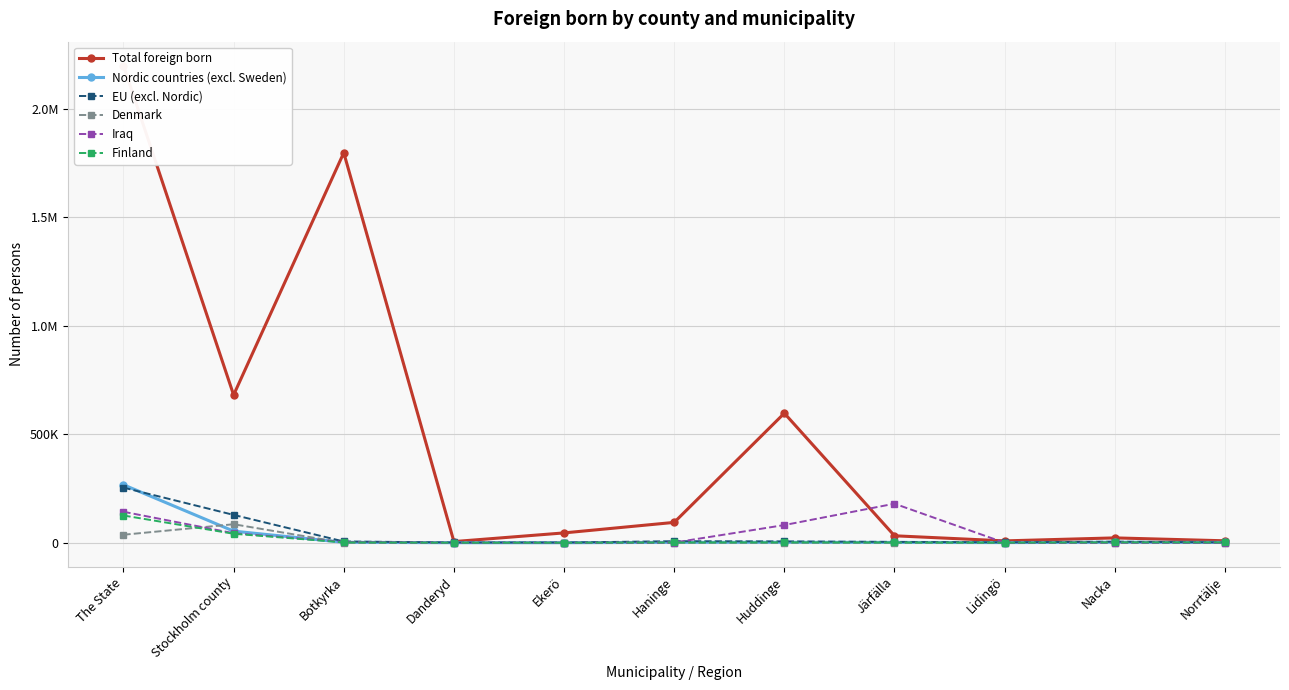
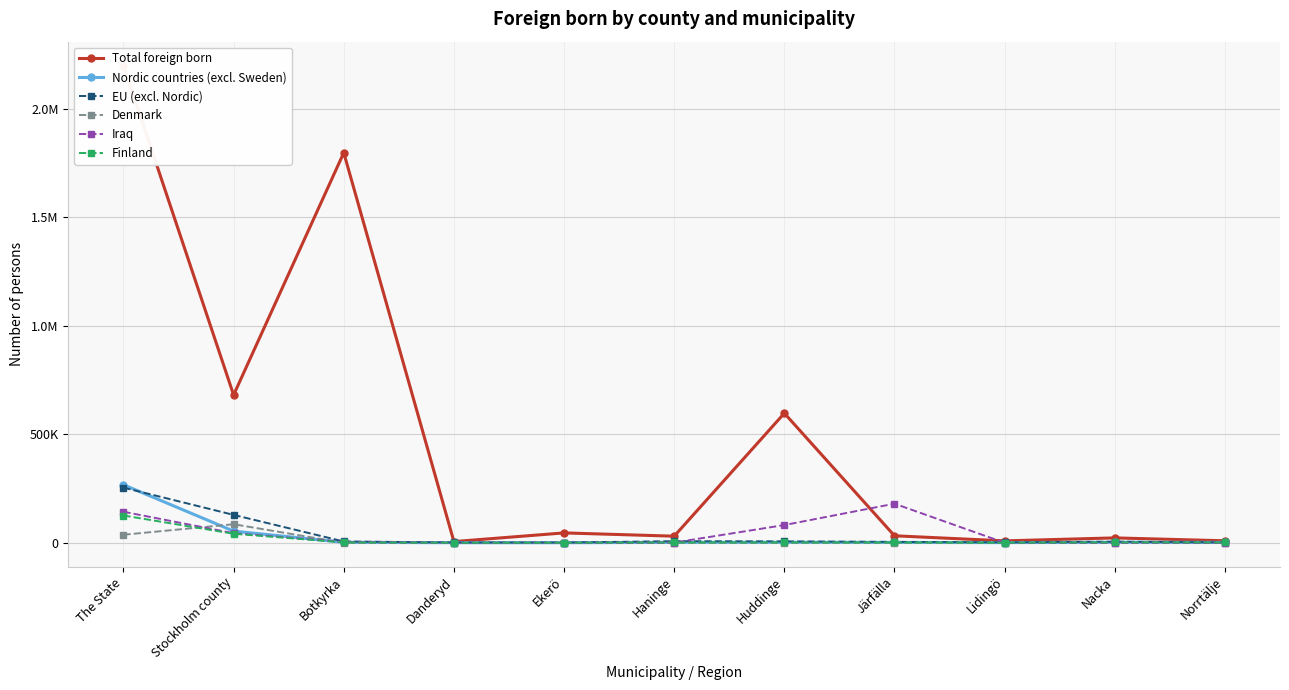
  {
    "Total foreign born": {
      "Stockholm county": 680000,
      "Botkyrka": 1800000,
      "Ekerö": 50000,
-     "Haninge": 90000,
+     "Haninge": 30000,
      "Huddinge": 600000,
      "Järfälla": 30000,
      "Nacka": 20000
    },
    "Nordic countries (excl. Sweden)": {
      "The State": 270000
    },
    "EU (excl. Nordic)": {
      "The State": 250000,
      "Stockholm county": 130000
    },
    "Denmark": {
      "The State": 40000,
      "Stockholm county": 90000
    },
    "Iraq": {
      "The State": 140000,
      "Huddinge": 80000,
      "Järfälla": 180000
    },
    "Finland": {
      "The State": 130000
    }
  }
